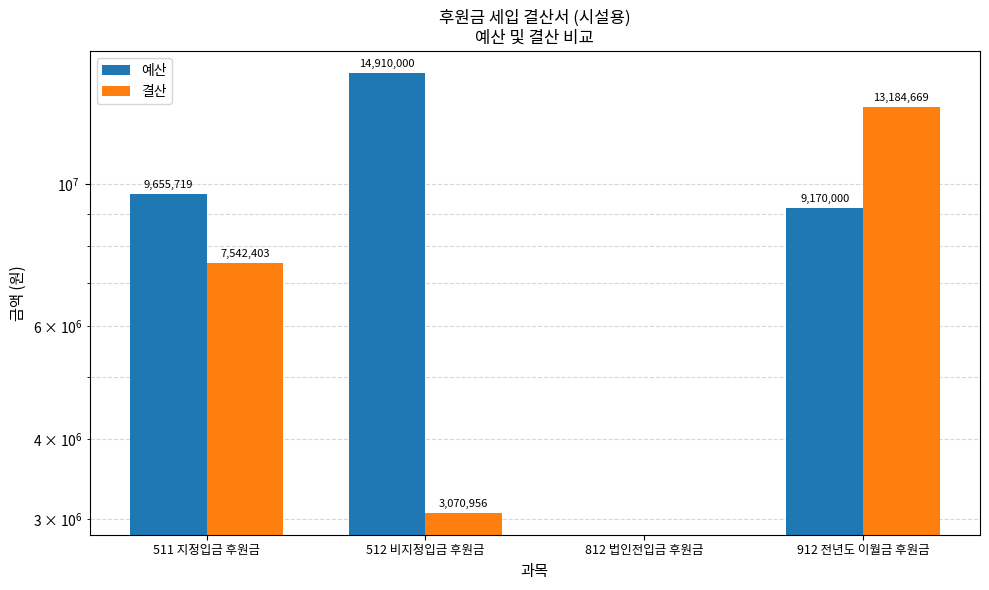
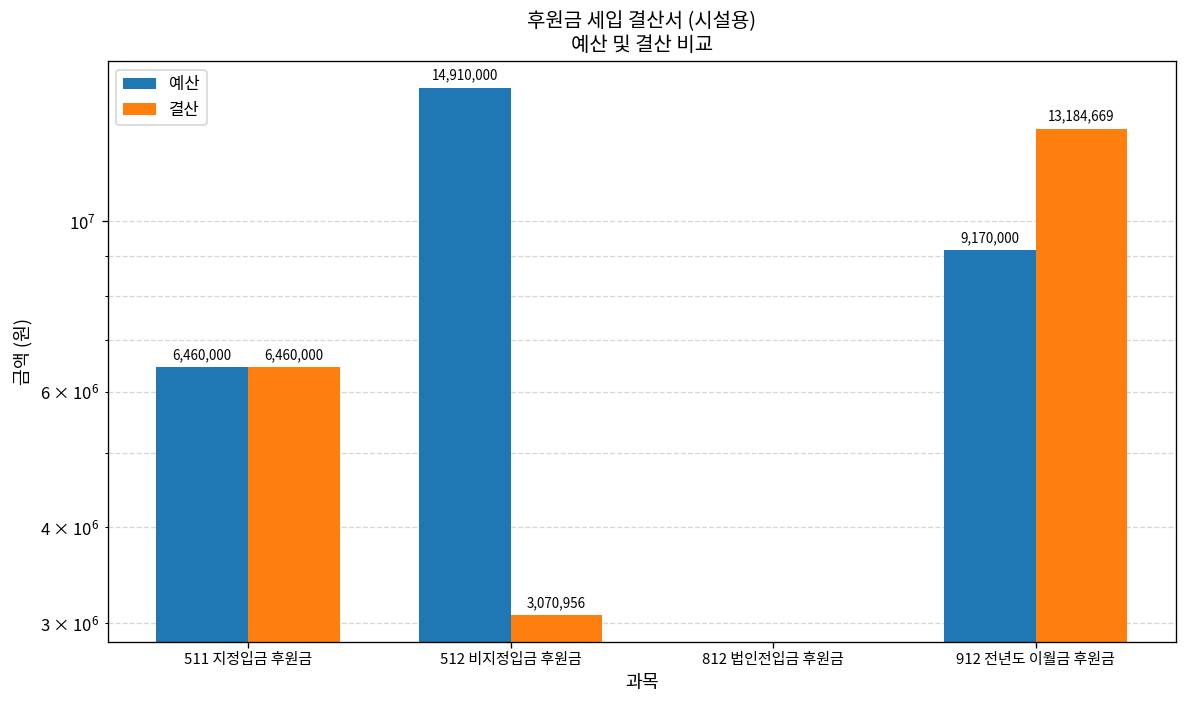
  {
    "예산": {
-     "511 지정입금 후원금": "9,655,719",
+     "511 지정입금 후원금": "6,460,000",
      "512 비지정입금 후원금": "14,910,000",
      "912 전년도 이월금 후원금": "9,170,000"
    },
    "결산": {
-     "511 지정입금 후원금": "7,542,403",
+     "511 지정입금 후원금": "6,460,000",
      "512 비지정입금 후원금": "3,070,956",
      "912 전년도 이월금 후원금": "13,184,669"
    }
  }
